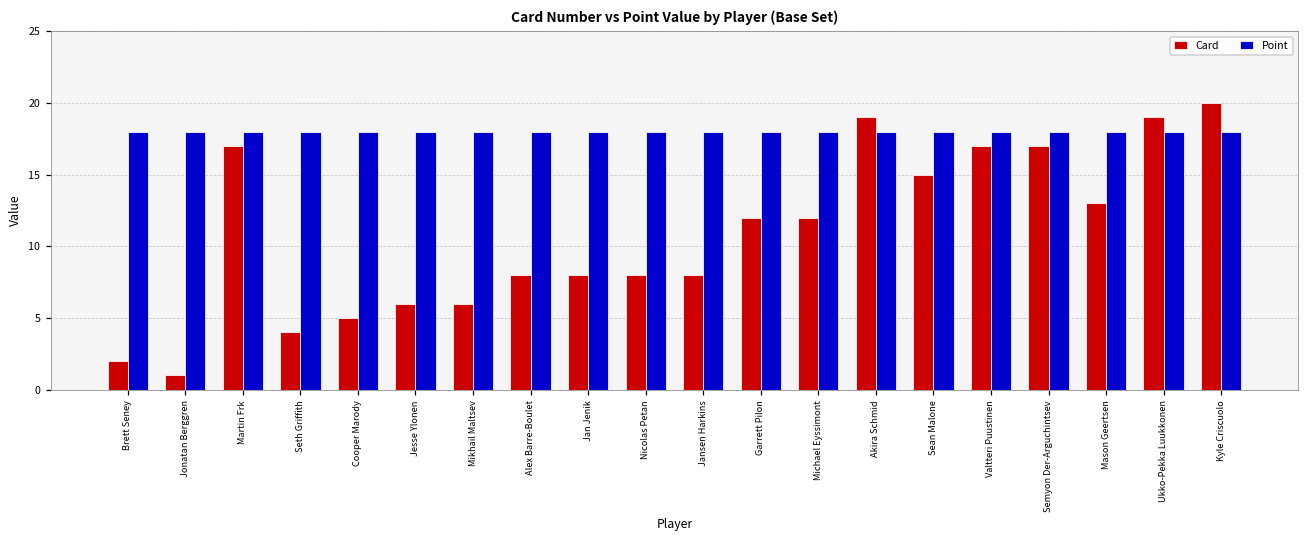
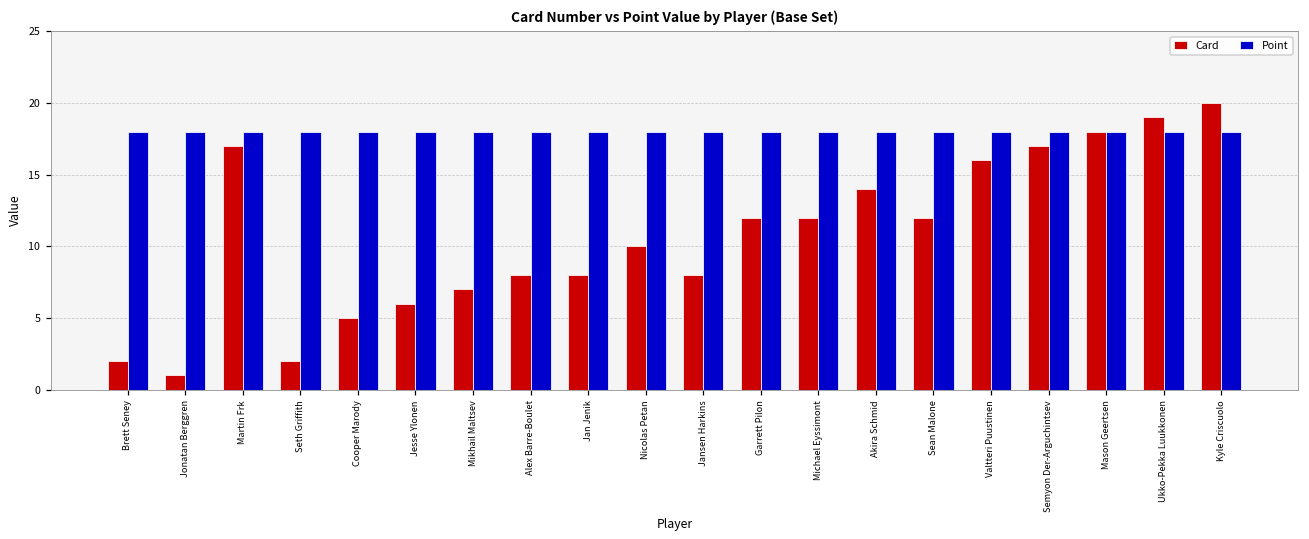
  {
    "Card": {
      "Brett Seney": 2,
      "Jonatan Berggren": 1,
      "Martin Frk": 17,
-     "Seth Griffith": 4,
+     "Seth Griffith": 2,
      "Cooper Marody": 5,
      "Jesse Ylonen": 6,
-     "Mikhail Maltsev": 6,
+     "Mikhail Maltsev": 7,
      "Alex Barre-Boulet": 8,
      "Jan Jenik": 8,
-     "Nicolas Petan": 8,
+     "Nicolas Petan": 10,
      "Jansen Harkins": 8,
      "Garrett Pilon": 12,
      "Michael Eyssimont": 12,
-     "Akira Schmid": 19,
-     "Sean Malone": 15,
-     "Valtteri Puustinen": 17,
+     "Akira Schmid": 14,
+     "Sean Malone": 12,
+     "Valtteri Puustinen": 16,
      "Semyon Der-Arguchintsev": 17,
-     "Mason Geertsen": 13,
+     "Mason Geertsen": 18,
      "Ukko-Pekka Luukkonen": 19,
      "Kyle Criscuolo": 20
    },
    "Point": {
      "Brett Seney": 18,
      "Jonatan Berggren": 18,
      "Martin Frk": 18,
      "Seth Griffith": 18,
      "Cooper Marody": 18,
      "Jesse Ylonen": 18,
      "Mikhail Maltsev": 18,
      "Alex Barre-Boulet": 18,
      "Jan Jenik": 18,
      "Nicolas Petan": 18,
      "Jansen Harkins": 18,
      "Garrett Pilon": 18,
      "Michael Eyssimont": 18,
      "Akira Schmid": 18,
      "Sean Malone": 18,
      "Valtteri Puustinen": 18,
      "Semyon Der-Arguchintsev": 18,
      "Mason Geertsen": 18,
      "Ukko-Pekka Luukkonen": 18,
      "Kyle Criscuolo": 18
    }
  }
